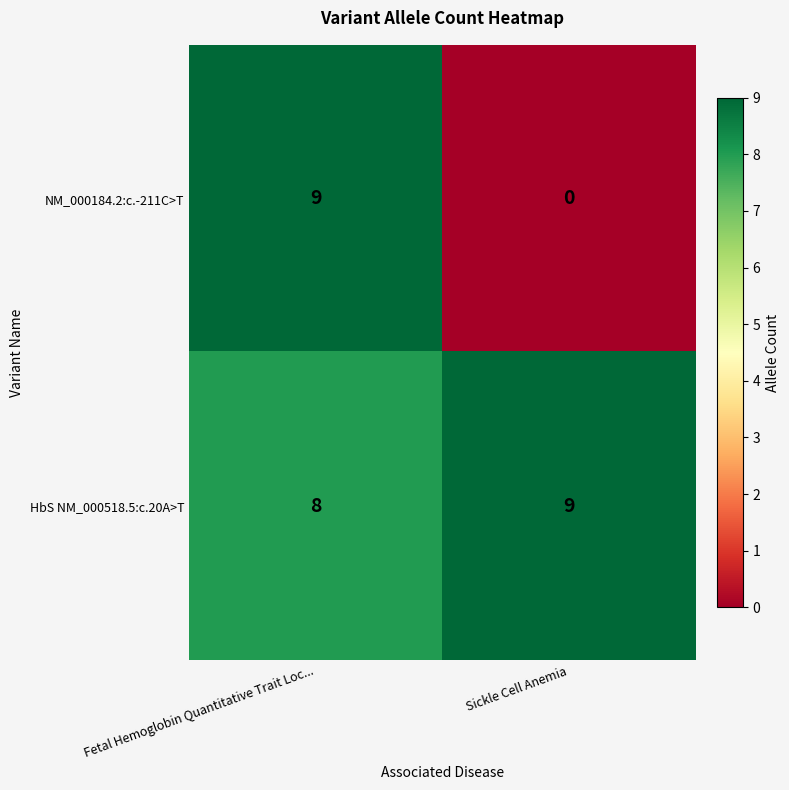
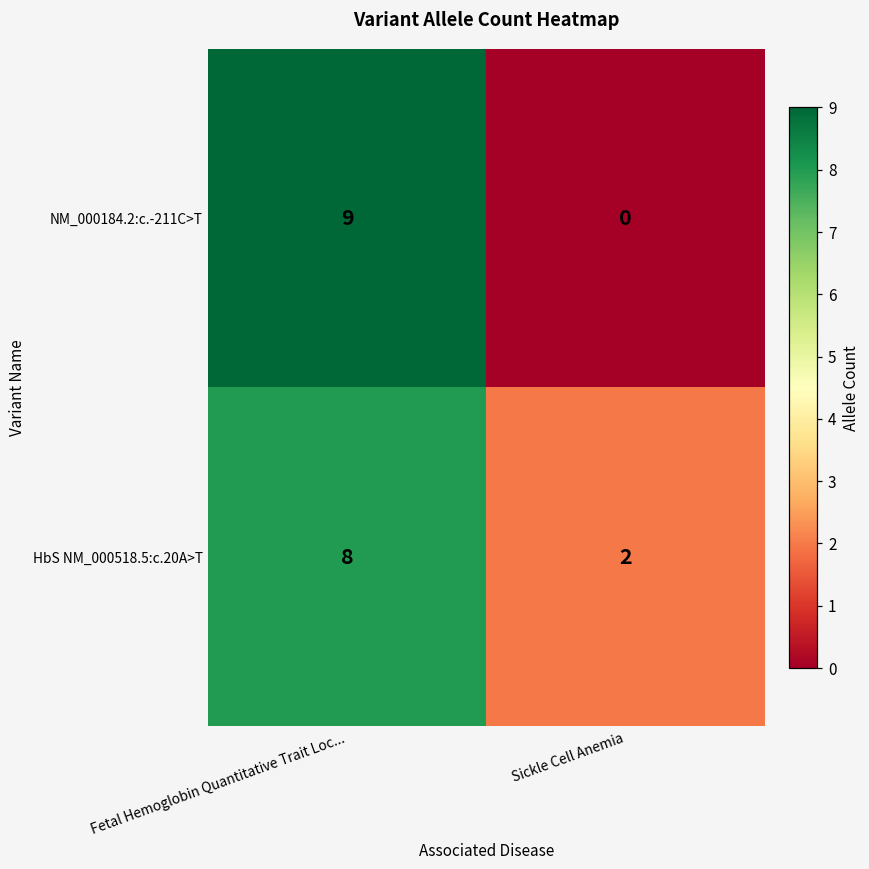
  {
    "NM_000184.2:c.-211C>T": {
      "Fetal Hemoglobin Quantitative Trait Loc...": 9,
      "Sickle Cell Anemia": 0
    },
    "HbS NM_000518.5:c.20A>T": {
      "Fetal Hemoglobin Quantitative Trait Loc...": 8,
-     "Sickle Cell Anemia": 9
+     "Sickle Cell Anemia": 2
    }
  }
